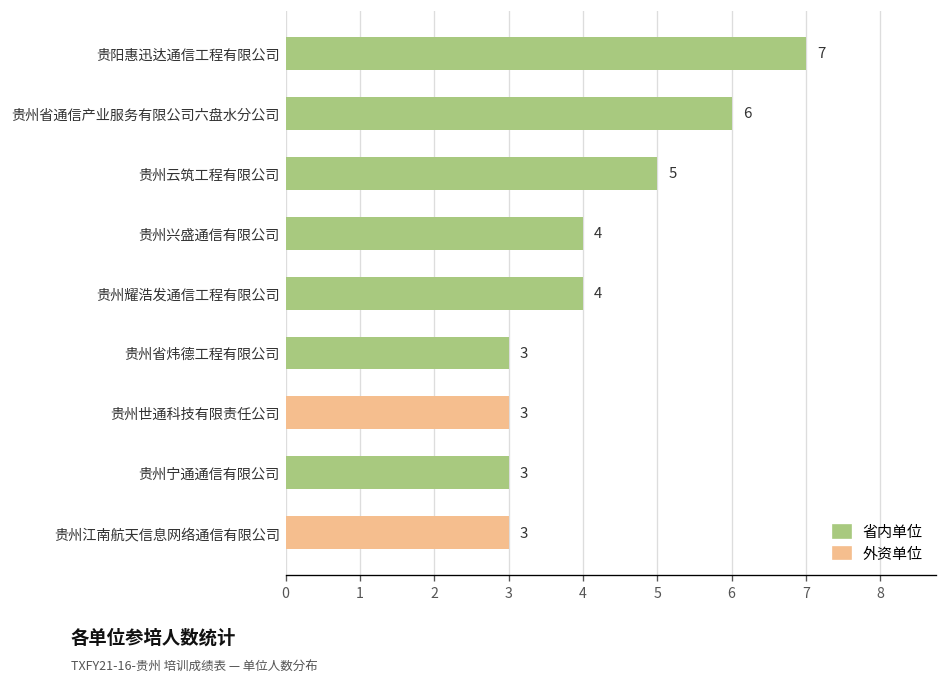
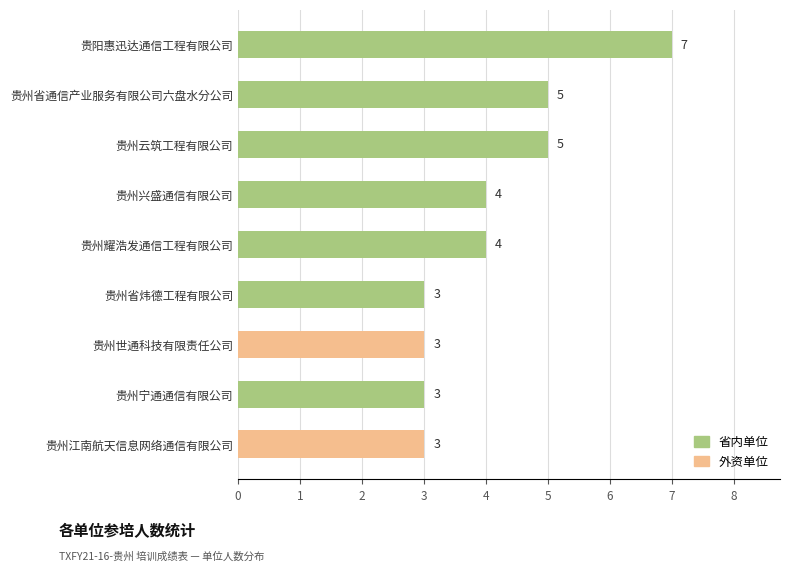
  {
    "贵阳惠迅达通信工程有限公司": 7,
-   "贵州省通信产业服务有限公司六盘水分公司": 6,
+   "贵州省通信产业服务有限公司六盘水分公司": 5,
    "贵州云筑工程有限公司": 5,
    "贵州兴盛通信有限公司": 4,
    "贵州耀浩发通信工程有限公司": 4,
    "贵州省炜德工程有限公司": 3,
    "贵州世通科技有限责任公司": 3,
    "贵州宁通通信有限公司": 3,
    "贵州江南航天信息网络通信有限公司": 3
  }
